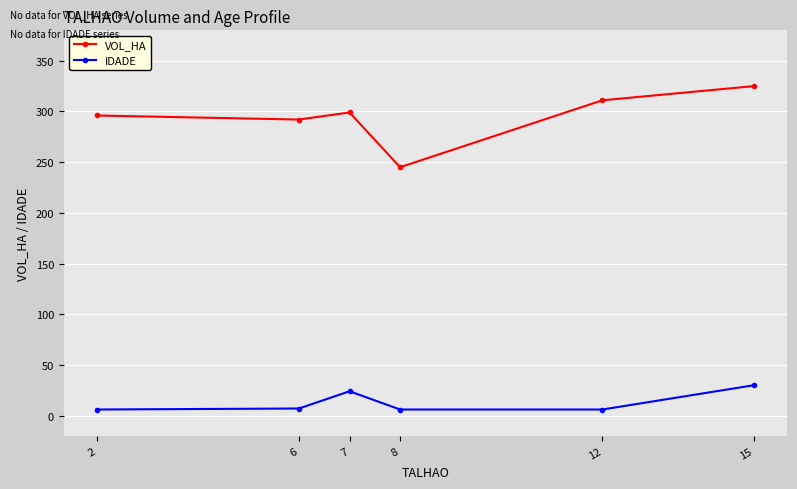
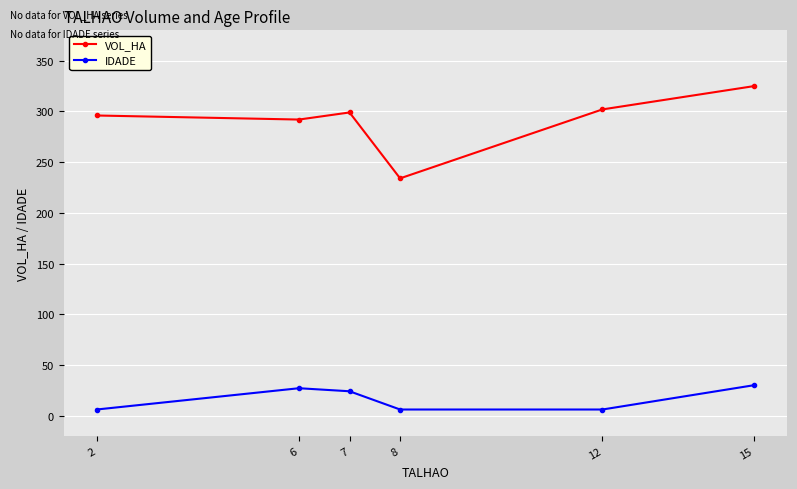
  {
    "VOL_HA": {
      "2": 296,
      "6": 292,
      "7": 299,
-     "8": 245,
-     "12": 311,
+     "8": 234,
+     "12": 302,
      "15": 325
    },
    "IDADE": {
      "2": 6,
-     "6": 7,
+     "6": 27,
      "7": 24,
      "8": 6,
      "12": 6,
      "15": 30
    }
  }
